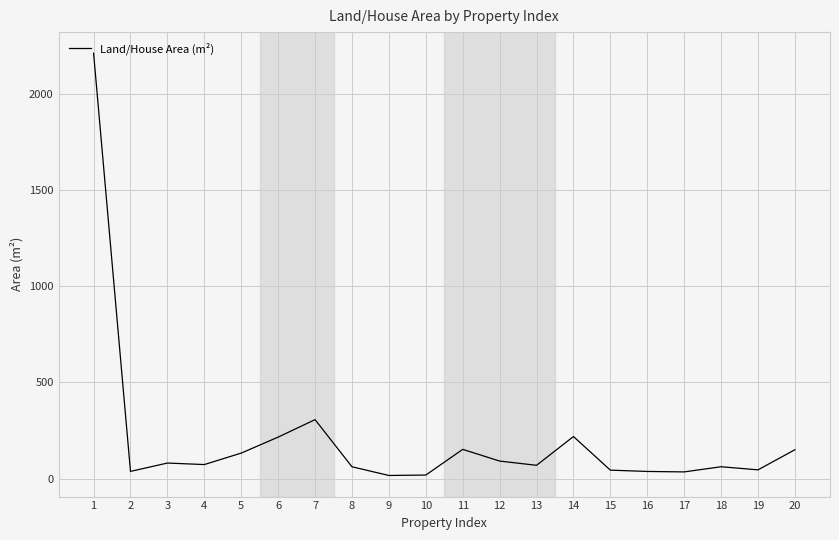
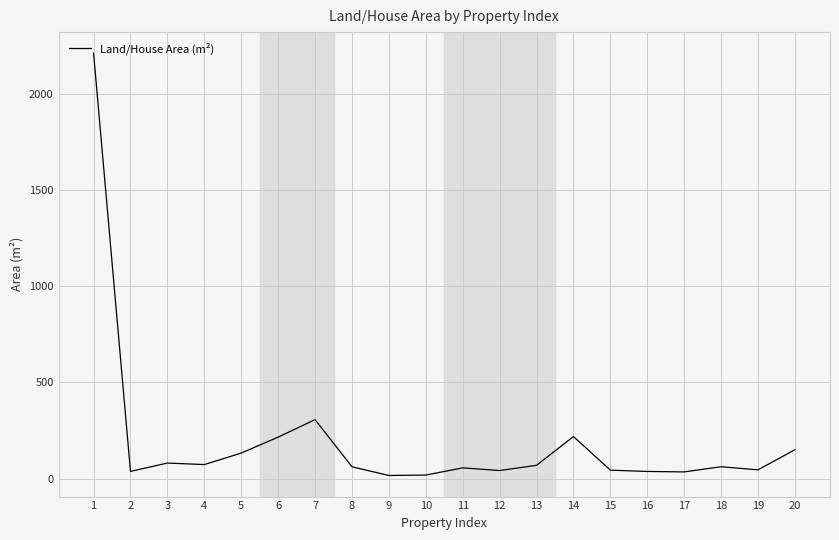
  {
    "1": 2210,
    "2": 40,
    "3": 80,
    "4": 70,
    "5": 130,
    "6": 220,
    "7": 310,
    "8": 60,
    "9": 20,
    "10": 20,
-   "11": 150,
-   "12": 90,
+   "11": 60,
+   "12": 40,
    "13": 70,
    "14": 220,
    "15": 40,
    "16": 40,
    "17": 30,
    "18": 60,
    "19": 50,
    "20": 150
  }
